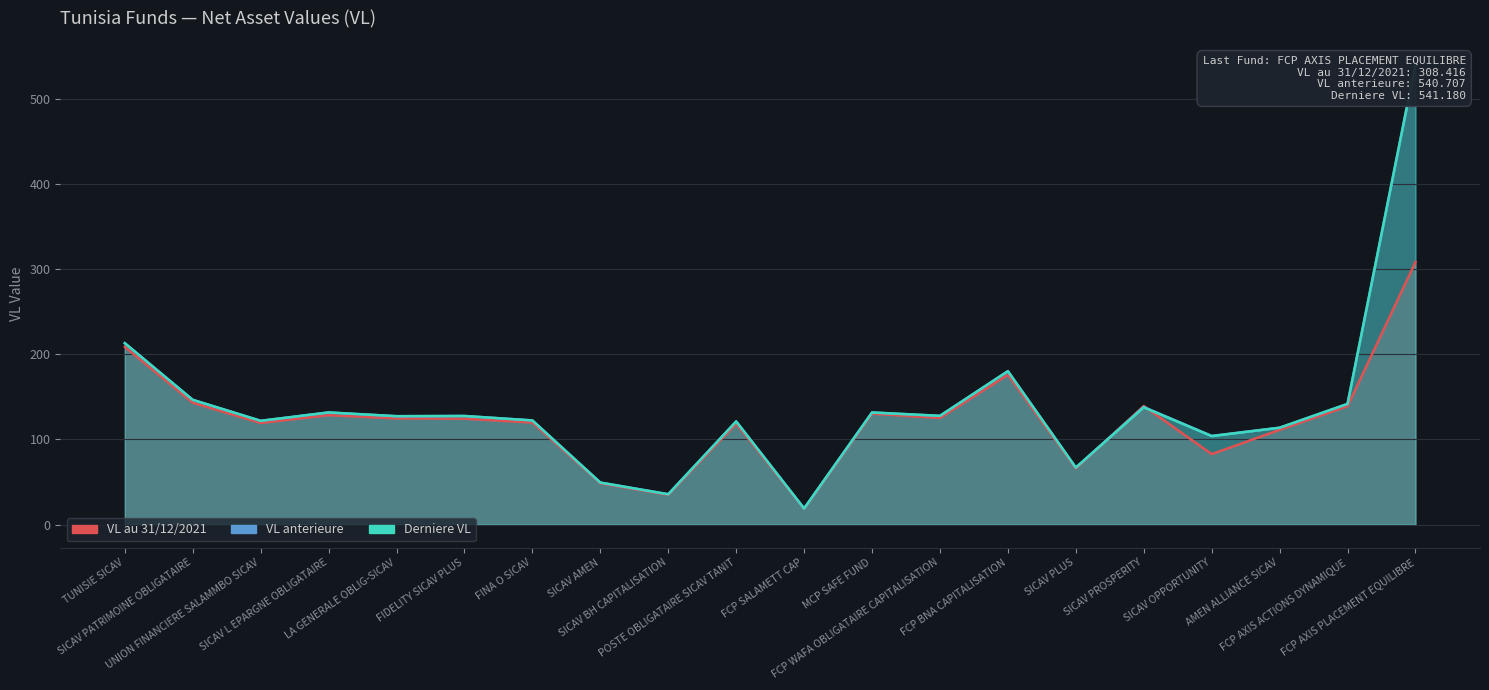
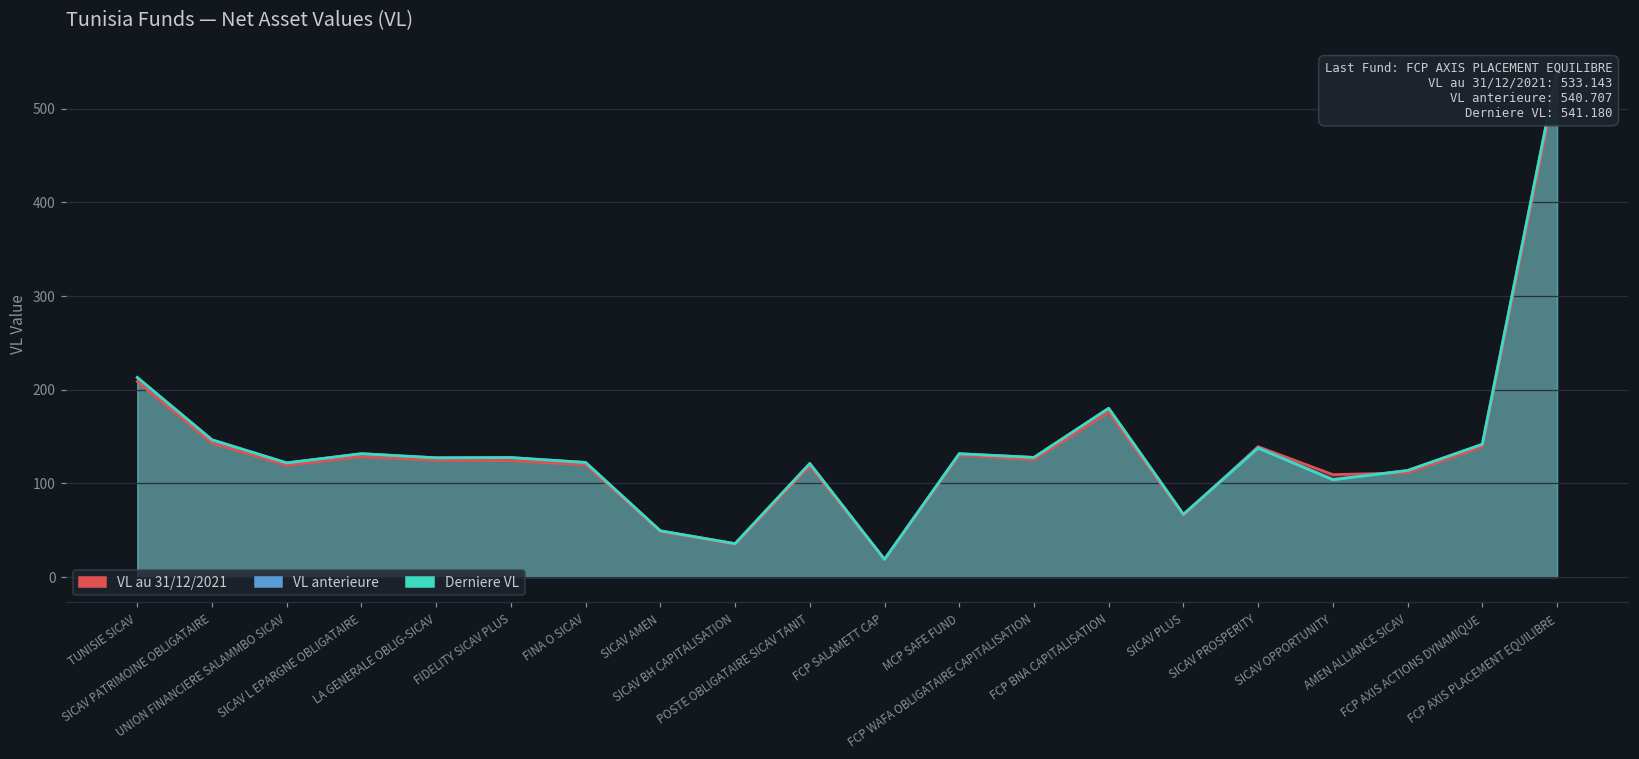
  {
    "VL au 31/12/2021": {
-     "SICAV OPPORTUNITY": 80,
-     "FCP AXIS PLACEMENT EQUILIBRE": 308.416
+     "SICAV OPPORTUNITY": 110,
+     "FCP AXIS PLACEMENT EQUILIBRE": 533.143
    },
    "Derniere VL": {
      "TUNISIE SICAV": 210,
      "SICAV PATRIMOINE OBLIGATAIRE": 150,
      "SICAV L EPARGNE OBLIGATAIRE": 130,
      "FIDELITY SICAV PLUS": 130,
      "FCP BNA CAPITALISATION": 180,
      "SICAV OPPORTUNITY": 100
    }
  }
